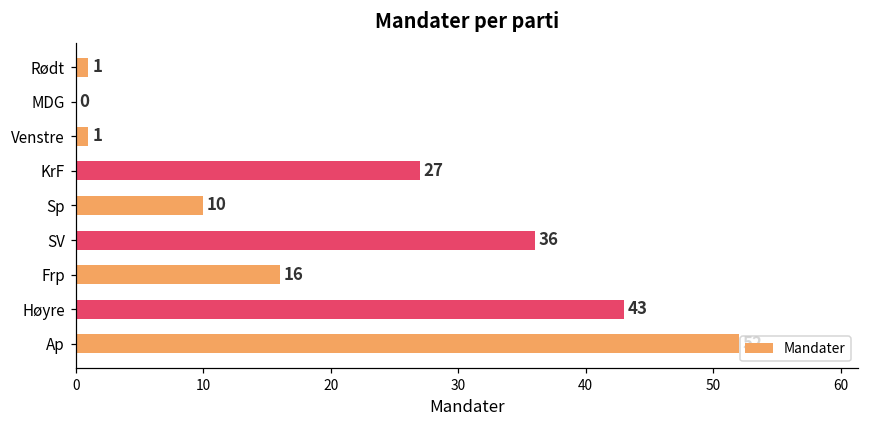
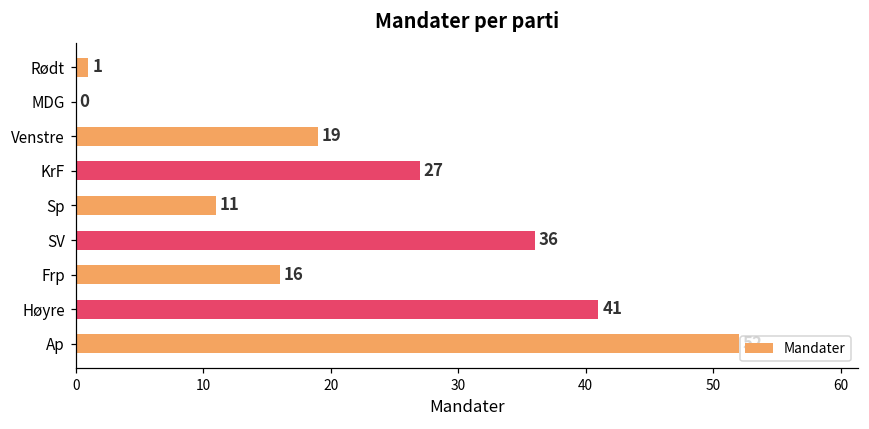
  {
    "Rødt": 1,
    "MDG": 0,
-   "Venstre": 1,
+   "Venstre": 19,
    "KrF": 27,
-   "Sp": 10,
+   "Sp": 11,
    "SV": 36,
    "Frp": 16,
-   "Høyre": 43
+   "Høyre": 41
  }
